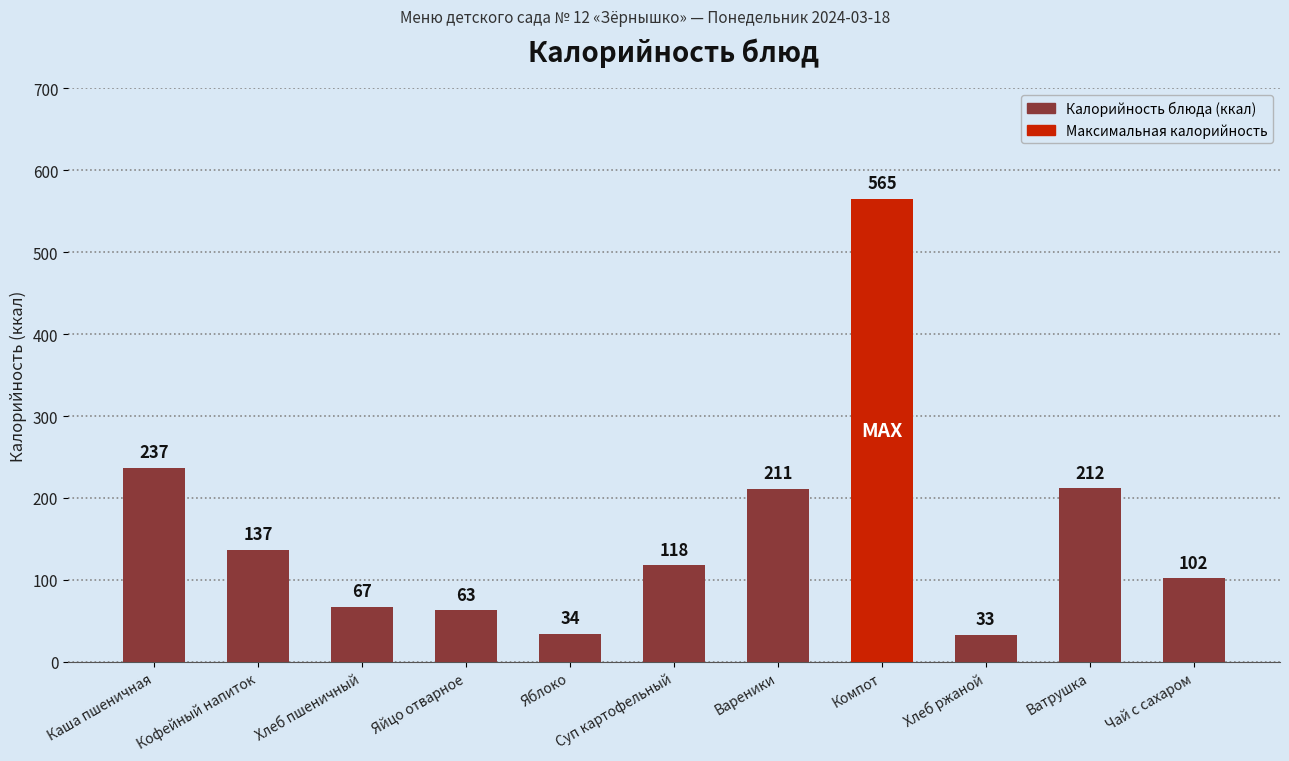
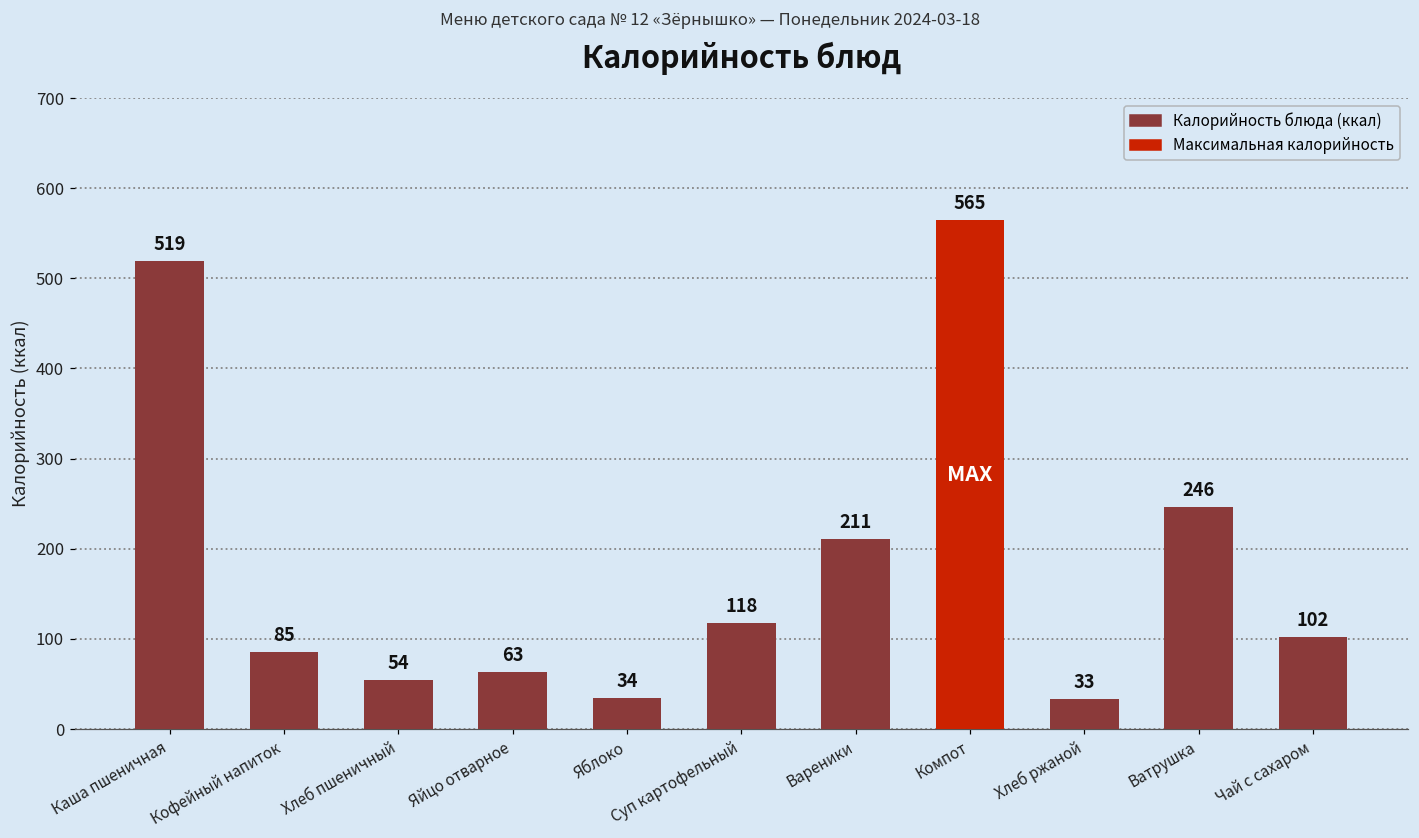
  {
-   "Каша пшеничная": 237,
-   "Кофейный напиток": 137,
-   "Хлеб пшеничный": 67,
+   "Каша пшеничная": 519,
+   "Кофейный напиток": 85,
+   "Хлеб пшеничный": 54,
    "Яйцо отварное": 63,
    "Яблоко": 34,
    "Суп картофельный": 118,
    "Вареники": 211,
    "Компот": 565,
    "Хлеб ржаной": 33,
-   "Ватрушка": 212,
+   "Ватрушка": 246,
    "Чай с сахаром": 102
  }
